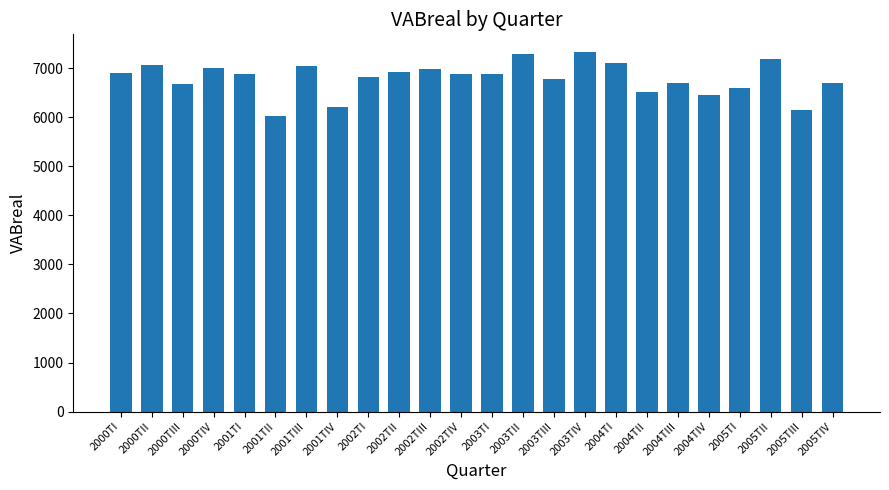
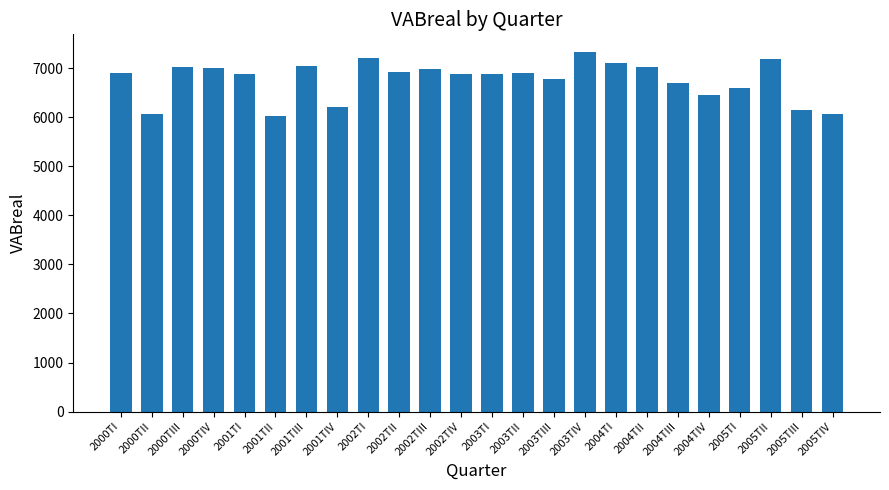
  {
    "2000TI": 6900,
-   "2000TII": 7100,
-   "2000TIII": 6700,
+   "2000TII": 6100,
+   "2000TIII": 7000,
    "2000TIV": 7000,
    "2001TI": 6900,
    "2001TII": 6000,
    "2001TIII": 7000,
    "2001TIV": 6200,
-   "2002TI": 6800,
+   "2002TI": 7200,
    "2002TII": 6900,
    "2002TIII": 7000,
    "2002TIV": 6900,
    "2003TI": 6900,
-   "2003TII": 7300,
+   "2003TII": 6900,
    "2003TIII": 6800,
    "2003TIV": 7300,
    "2004TI": 7100,
-   "2004TII": 6500,
+   "2004TII": 7000,
    "2004TIII": 6700,
    "2004TIV": 6500,
    "2005TI": 6600,
    "2005TII": 7200,
    "2005TIII": 6100,
-   "2005TIV": 6700
+   "2005TIV": 6100
  }
